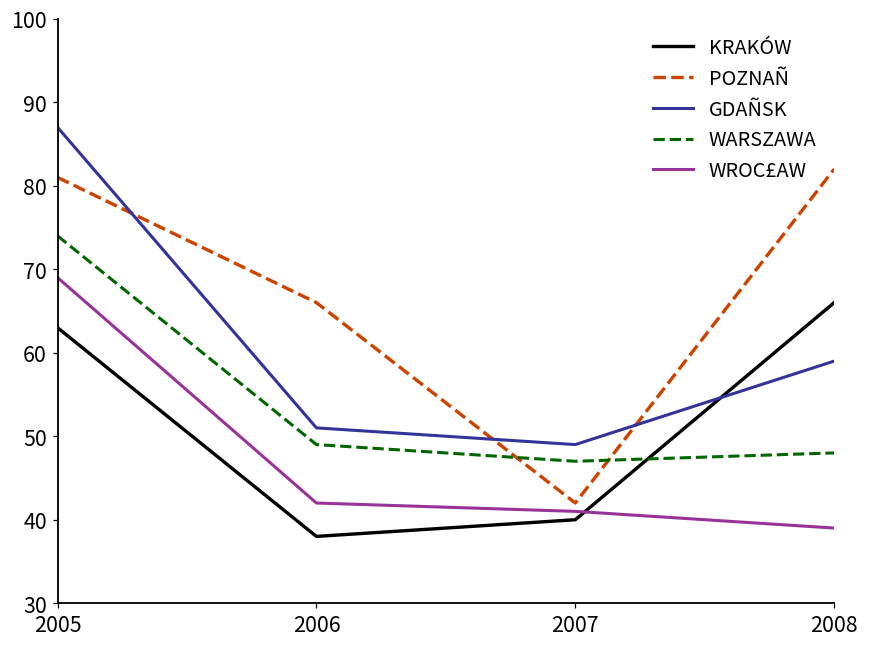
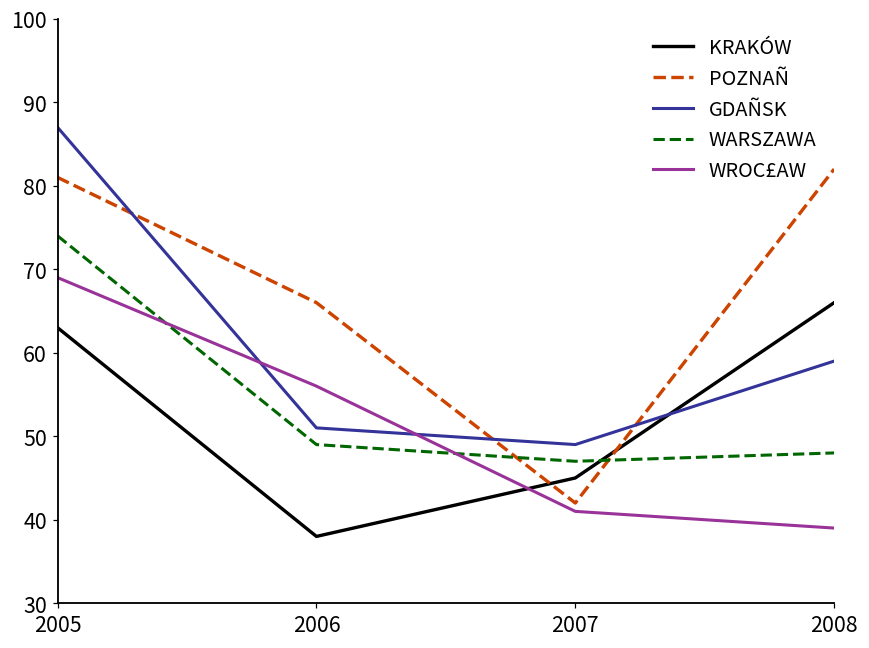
  {
    "KRAKÓW": {
      "2005": 63,
      "2006": 38,
-     "2007": 40,
+     "2007": 45,
      "2008": 66
    },
    "POZNAÑ": {
      "2005": 81,
      "2006": 66,
      "2007": 42,
      "2008": 82
    },
    "GDAÑSK": {
      "2005": 87,
      "2006": 51,
      "2007": 49,
      "2008": 59
    },
    "WARSZAWA": {
      "2005": 74,
      "2006": 49,
      "2007": 47,
      "2008": 48
    },
    "WROC£AW": {
      "2005": 69,
-     "2006": 42,
+     "2006": 56,
      "2007": 41,
      "2008": 39
    }
  }
